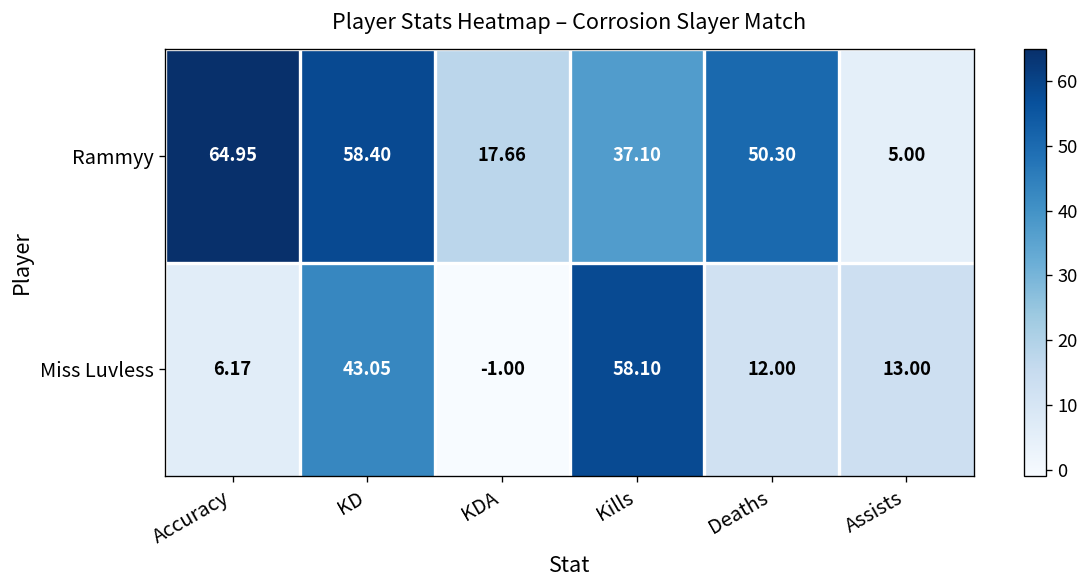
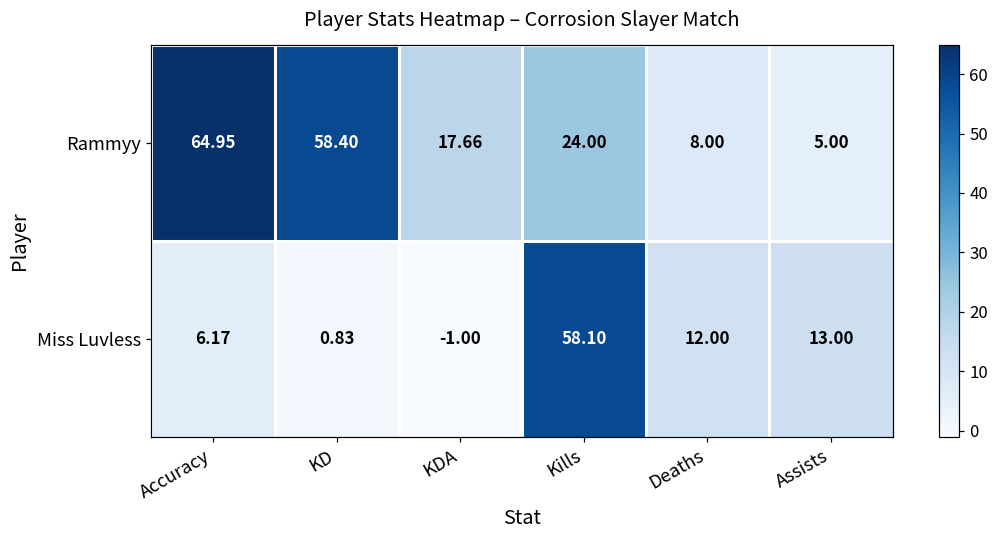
  {
    "Rammyy": {
      "Accuracy": 64.95,
      "KD": 58.40,
      "KDA": 17.66,
-     "Kills": 37.10,
-     "Deaths": 50.30,
+     "Kills": 24.00,
+     "Deaths": 8.00,
      "Assists": 5.00
    },
    "Miss Luvless": {
      "Accuracy": 6.17,
-     "KD": 43.05,
+     "KD": 0.83,
      "KDA": -1.00,
      "Kills": 58.10,
      "Deaths": 12.00,
      "Assists": 13.00
    }
  }
